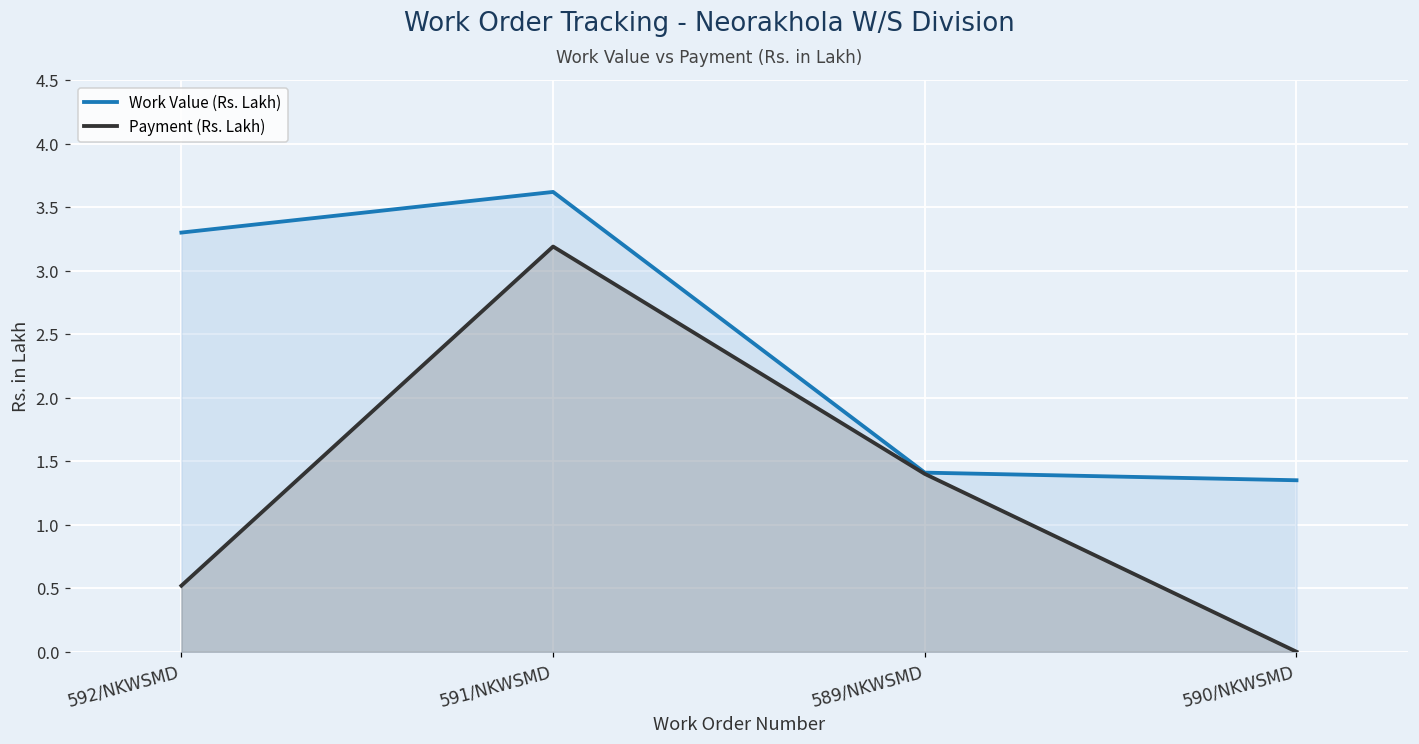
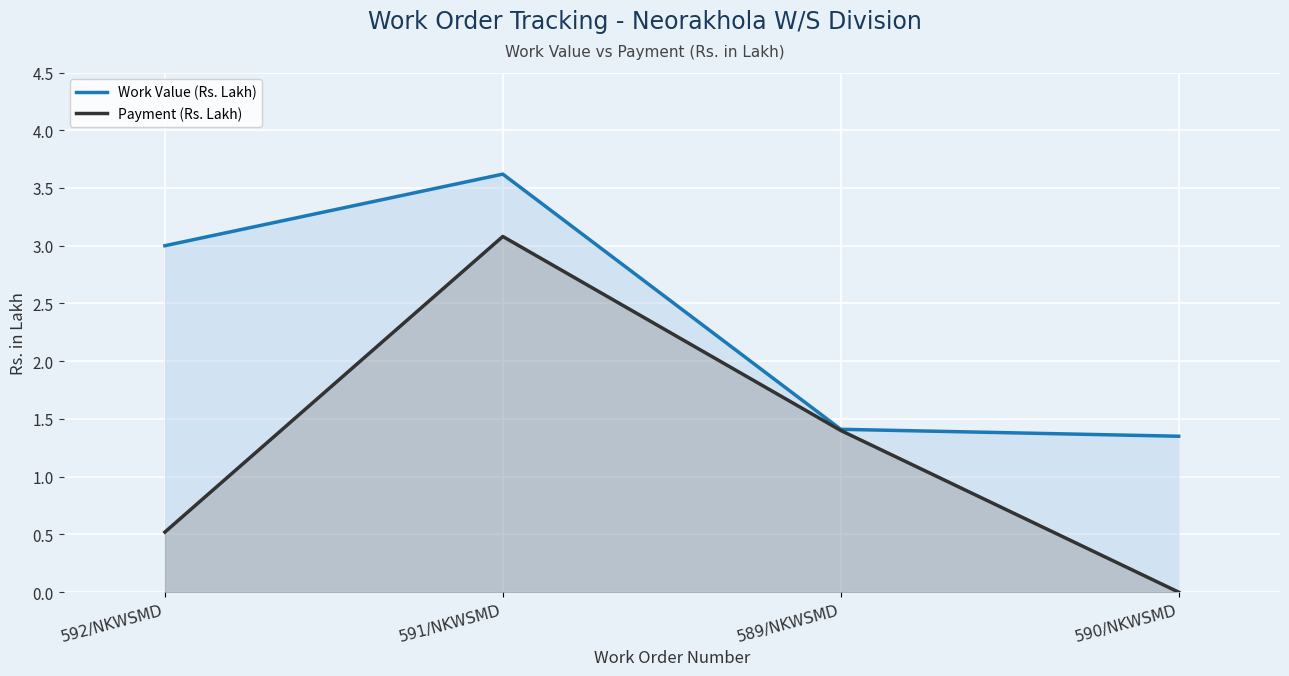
  {
    "Work Value (Rs. Lakh)": {
-     "592/NKWSMD": 3.3,
+     "592/NKWSMD": 3.0,
      "591/NKWSMD": 3.6,
      "590/NKWSMD": 1.35
    },
    "Payment (Rs. Lakh)": {
      "592/NKWSMD": 0.52,
-     "591/NKWSMD": 3.19,
+     "591/NKWSMD": 3.08,
      "590/NKWSMD": 0.00
    }
  }
